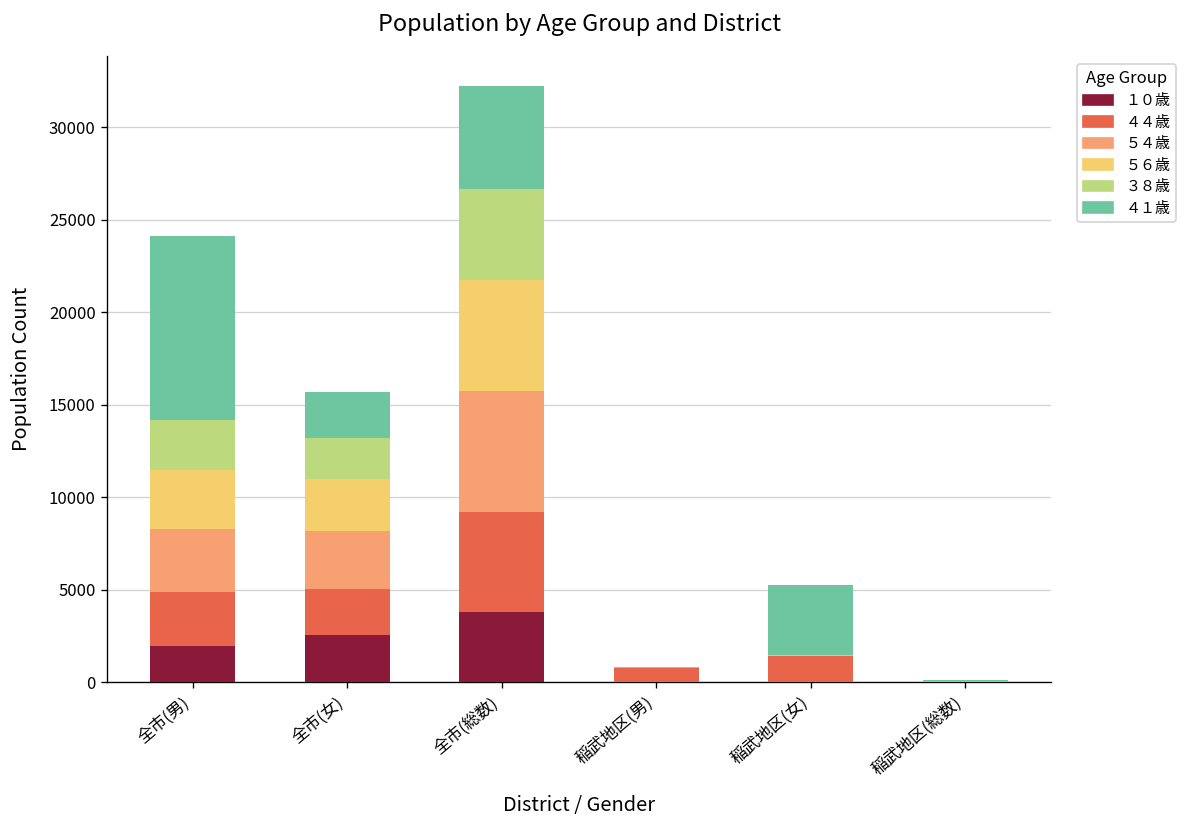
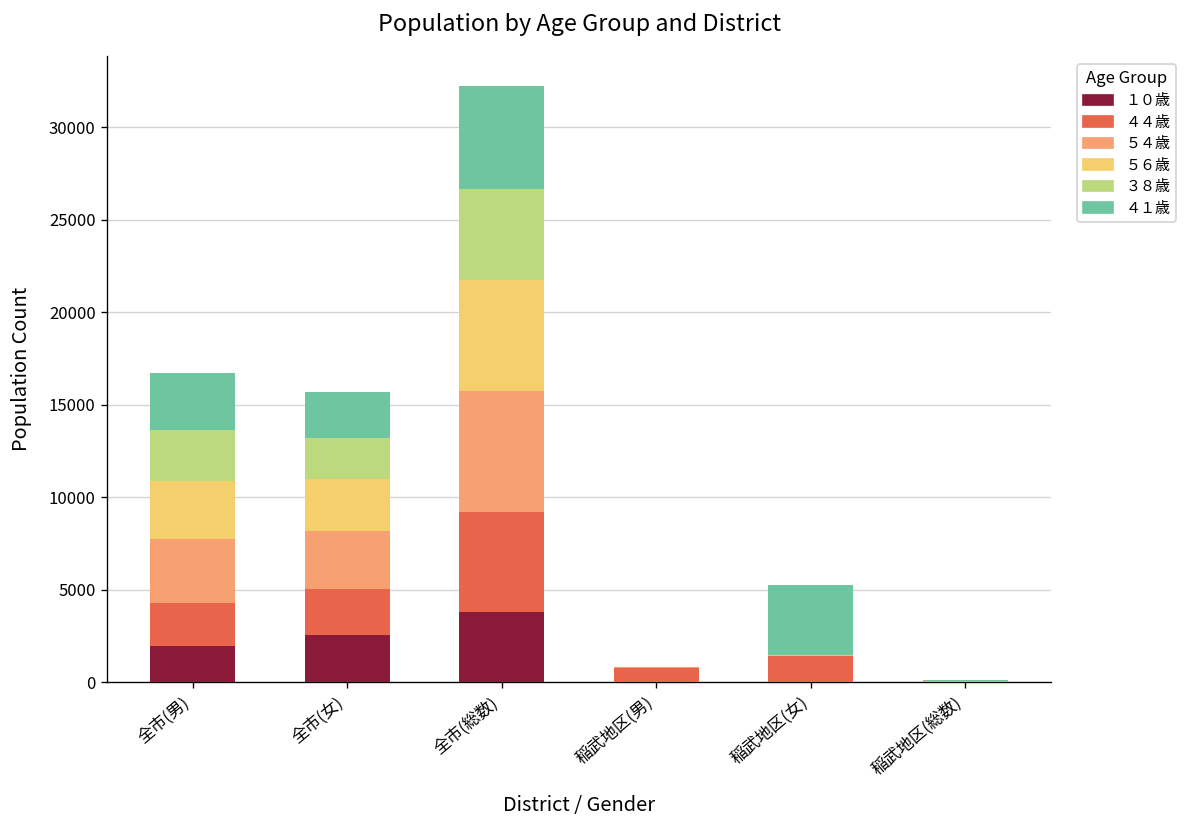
  {
    "１０歳": {
      "全市(男)": 1900,
      "全市(女)": 2600,
      "全市(総数)": 3800
    },
    "４４歳": {
-     "全市(男)": 2900,
+     "全市(男)": 2400,
      "全市(女)": 2500,
      "全市(総数)": 5400,
      "稲武地区(男)": 800,
      "稲武地区(女)": 1400
    },
    "４１歳": {
-     "全市(男)": 10000,
+     "全市(男)": 3100,
      "全市(女)": 2500,
      "全市(総数)": 5600,
      "稲武地区(女)": 3800
    }
  }
